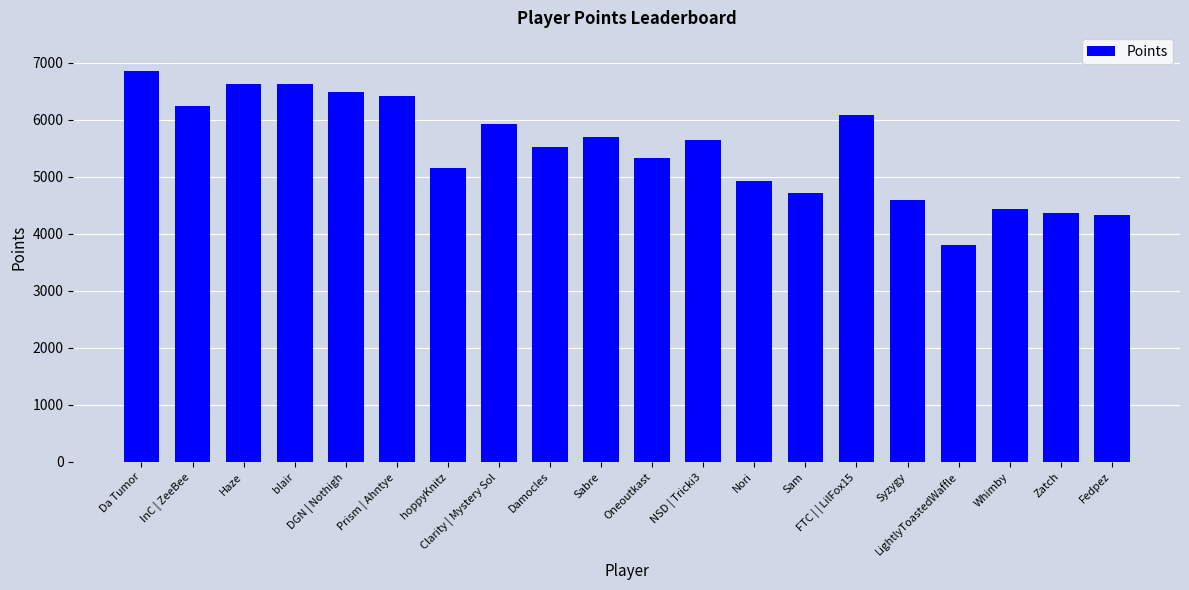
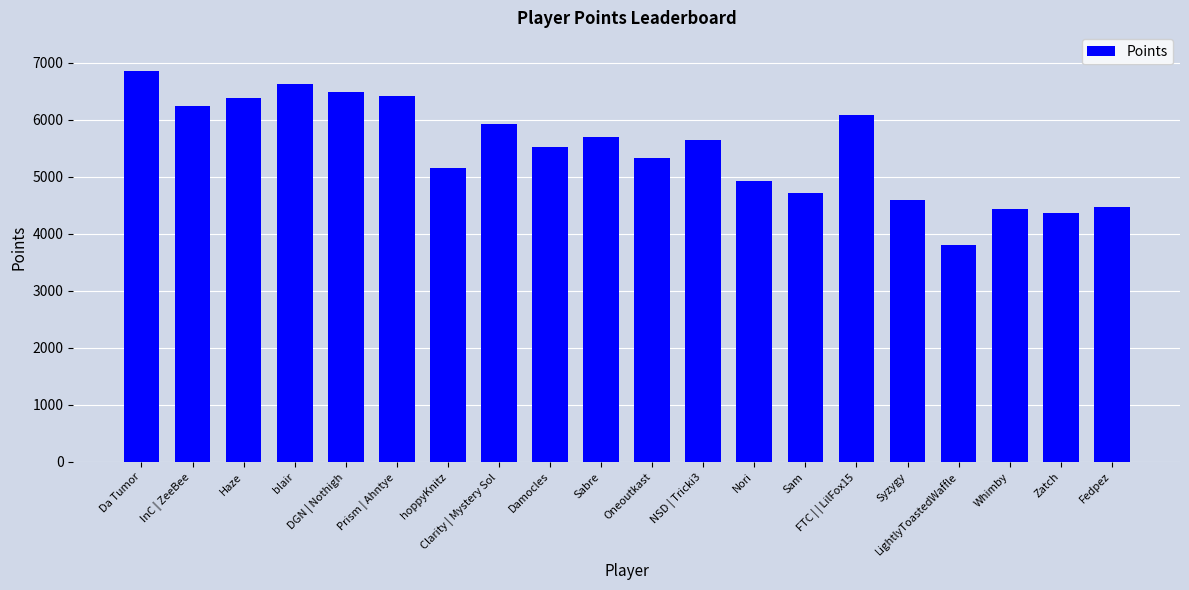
  {
    "Da Tumor": 6800,
    "InC | ZeeBee": 6200,
-   "Haze": 6600,
+   "Haze": 6400,
    "blair": 6600,
    "DGN | Nothigh": 6500,
    "Prism | Ahntye": 6400,
    "hoppyKnitz": 5100,
    "Clarity | Mystery Sol": 5900,
    "Damocles": 5500,
    "Sabre": 5700,
    "Oneoutkast": 5300,
    "NSD | Tricki3": 5700,
    "Nori": 4900,
    "Sam": 4700,
    "FTC | | LilFox15": 6100,
    "Syzygy": 4600,
    "LightlyToastedWaffle": 3800,
    "Whimby": 4400,
    "Zatch": 4400,
-   "Fedpez": 4300
+   "Fedpez": 4500
  }
